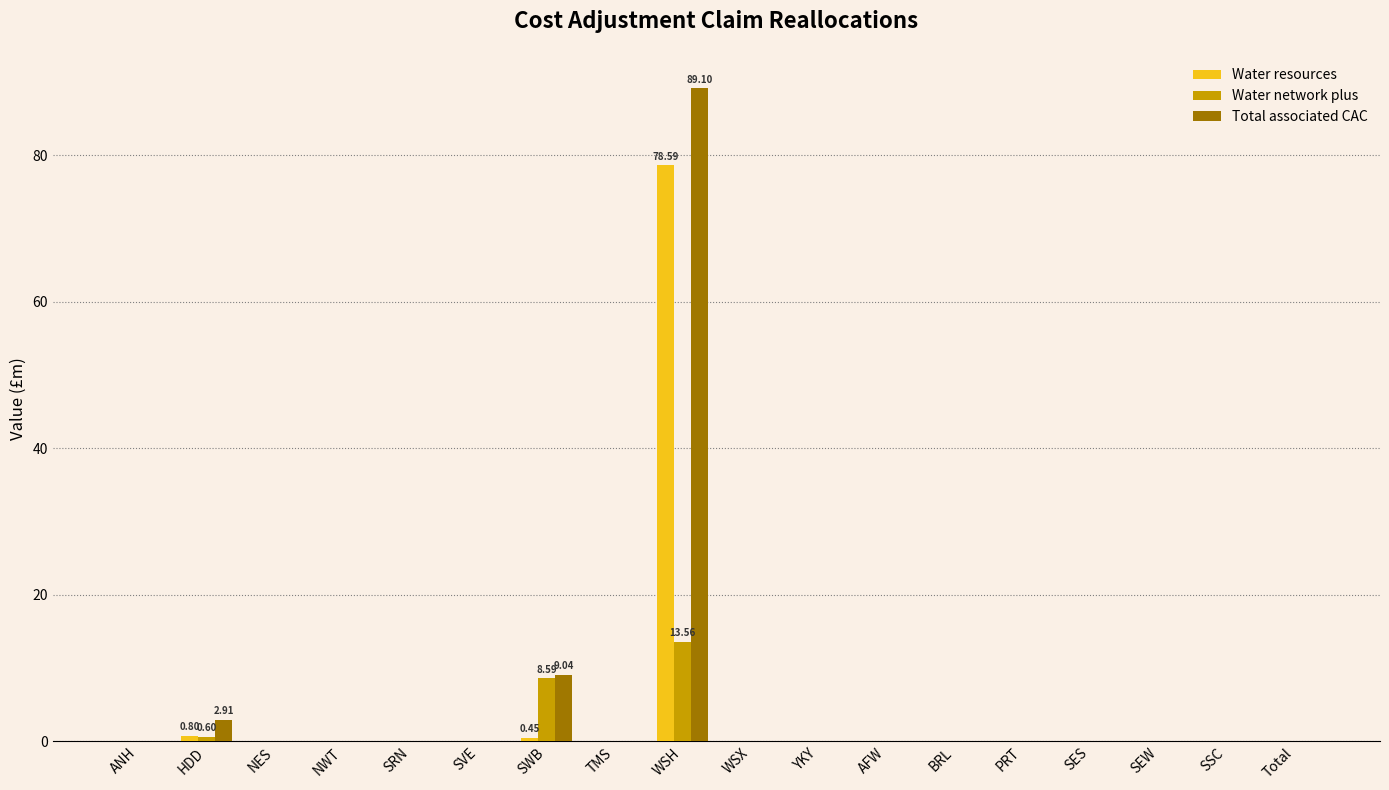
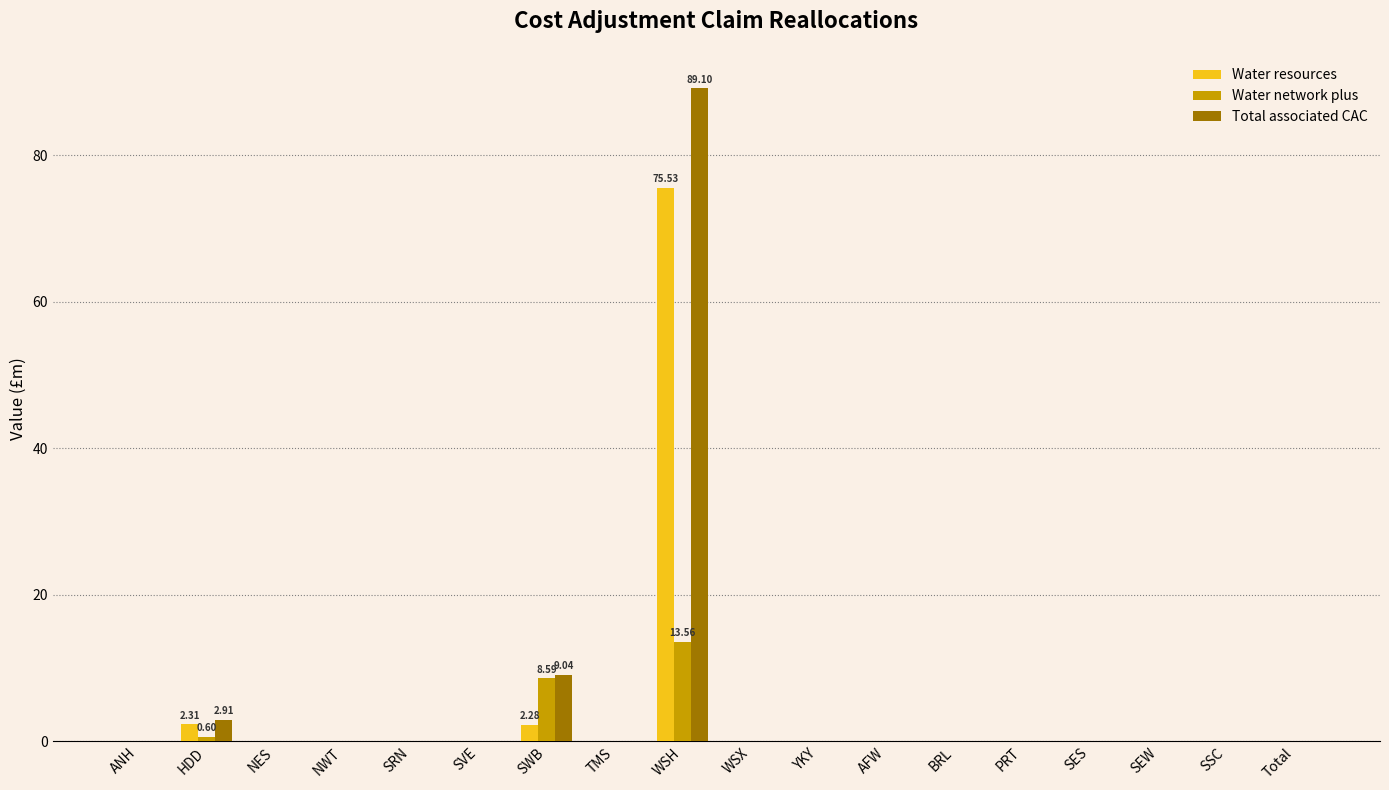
  {
    "Water resources": {
-     "HDD": 0.80,
-     "SWB": 0.45,
-     "WSH": 78.59
+     "HDD": 2.31,
+     "SWB": 2.28,
+     "WSH": 75.53
    }
  }
